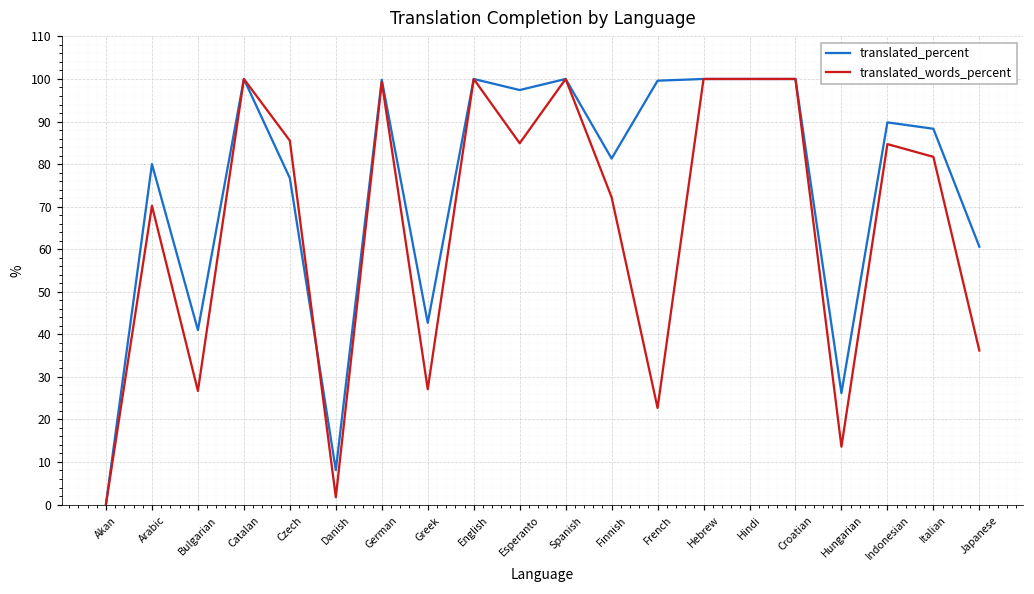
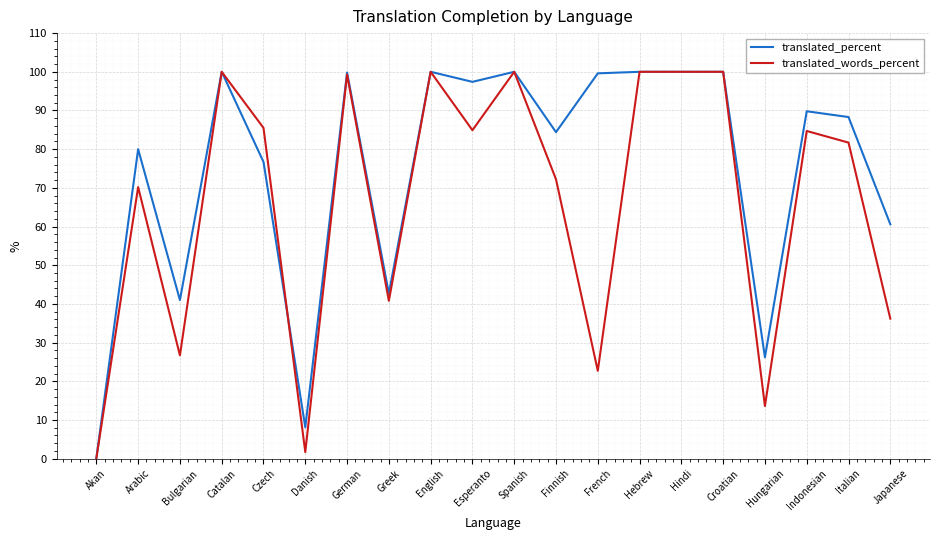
  {
    "translated_percent": {
      "Arabic": 80,
      "Bulgarian": 41,
      "Czech": 77,
      "Danish": 8,
      "Greek": 43,
      "Esperanto": 97,
-     "Finnish": 81,
+     "Finnish": 84,
      "French": 100,
      "Hungarian": 26,
      "Indonesian": 90,
      "Italian": 88,
      "Japanese": 61
    },
    "translated_words_percent": {
      "Arabic": 70,
      "Bulgarian": 27,
      "Czech": 86,
      "Danish": 2,
-     "Greek": 27,
+     "Greek": 41,
      "Esperanto": 85,
      "Finnish": 72,
      "French": 23,
      "Hungarian": 14,
      "Indonesian": 85,
      "Italian": 82,
      "Japanese": 36
    }
  }
